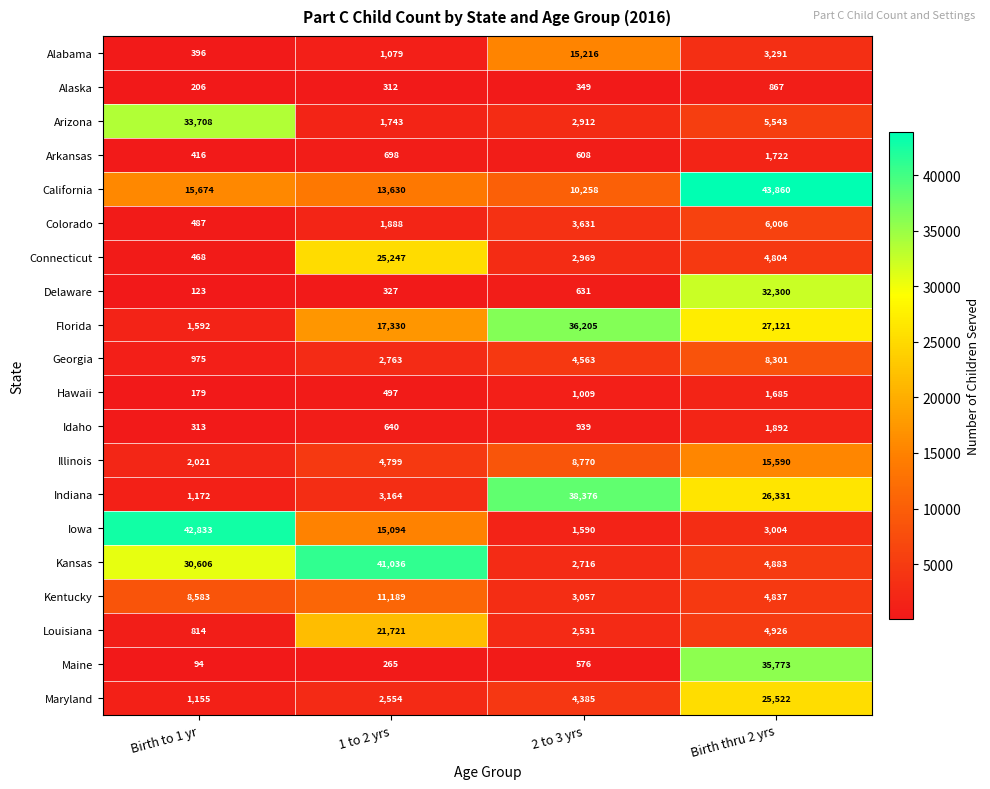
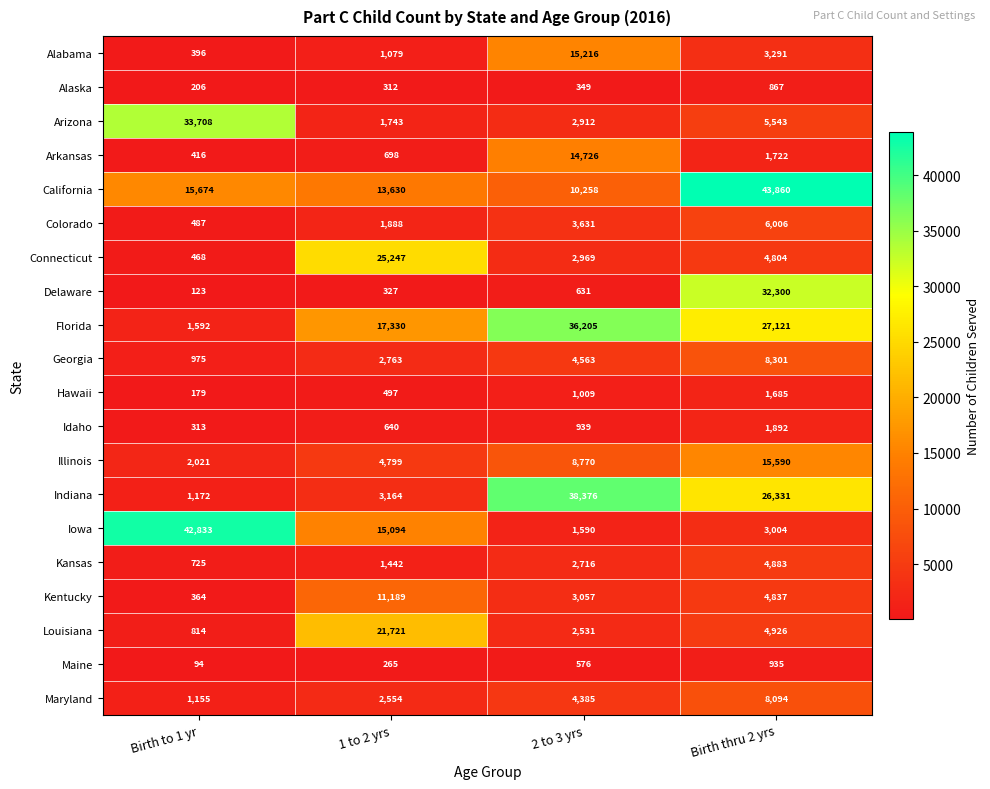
  {
    "Alabama": {
      "Birth to 1 yr": "396",
      "1 to 2 yrs": "1,079",
      "2 to 3 yrs": "15,216",
      "Birth thru 2 yrs": "3,291"
    },
    "Alaska": {
      "Birth to 1 yr": "206",
      "1 to 2 yrs": "312",
      "2 to 3 yrs": "349",
      "Birth thru 2 yrs": "867"
    },
    "Arizona": {
      "Birth to 1 yr": "33,708",
      "1 to 2 yrs": "1,743",
      "2 to 3 yrs": "2,912",
      "Birth thru 2 yrs": "5,543"
    },
    "Arkansas": {
      "Birth to 1 yr": "416",
      "1 to 2 yrs": "698",
-     "2 to 3 yrs": "608",
+     "2 to 3 yrs": "14,726",
      "Birth thru 2 yrs": "1,722"
    },
    "California": {
      "Birth to 1 yr": "15,674",
      "1 to 2 yrs": "13,630",
      "2 to 3 yrs": "10,258",
      "Birth thru 2 yrs": "43,860"
    },
    "Colorado": {
      "Birth to 1 yr": "487",
      "1 to 2 yrs": "1,888",
      "2 to 3 yrs": "3,631",
      "Birth thru 2 yrs": "6,006"
    },
    "Connecticut": {
      "Birth to 1 yr": "468",
      "1 to 2 yrs": "25,247",
      "2 to 3 yrs": "2,969",
      "Birth thru 2 yrs": "4,804"
    },
    "Delaware": {
      "Birth to 1 yr": "123",
      "1 to 2 yrs": "327",
      "2 to 3 yrs": "631",
      "Birth thru 2 yrs": "32,300"
    },
    "Florida": {
      "Birth to 1 yr": "1,592",
      "1 to 2 yrs": "17,330",
      "2 to 3 yrs": "36,205",
      "Birth thru 2 yrs": "27,121"
    },
    "Georgia": {
      "Birth to 1 yr": "975",
      "1 to 2 yrs": "2,763",
      "2 to 3 yrs": "4,563",
      "Birth thru 2 yrs": "8,301"
    },
    "Hawaii": {
      "Birth to 1 yr": "179",
      "1 to 2 yrs": "497",
      "2 to 3 yrs": "1,009",
      "Birth thru 2 yrs": "1,685"
    },
    "Idaho": {
      "Birth to 1 yr": "313",
      "1 to 2 yrs": "640",
      "2 to 3 yrs": "939",
      "Birth thru 2 yrs": "1,892"
    },
    "Illinois": {
      "Birth to 1 yr": "2,021",
      "1 to 2 yrs": "4,799",
      "2 to 3 yrs": "8,770",
      "Birth thru 2 yrs": "15,590"
    },
    "Indiana": {
      "Birth to 1 yr": "1,172",
      "1 to 2 yrs": "3,164",
      "2 to 3 yrs": "38,376",
      "Birth thru 2 yrs": "26,331"
    },
    "Iowa": {
      "Birth to 1 yr": "42,833",
      "1 to 2 yrs": "15,094",
      "2 to 3 yrs": "1,590",
      "Birth thru 2 yrs": "3,004"
    },
    "Kansas": {
-     "Birth to 1 yr": "30,606",
-     "1 to 2 yrs": "41,036",
+     "Birth to 1 yr": "725",
+     "1 to 2 yrs": "1,442",
      "2 to 3 yrs": "2,716",
      "Birth thru 2 yrs": "4,883"
    },
    "Kentucky": {
-     "Birth to 1 yr": "8,583",
+     "Birth to 1 yr": "364",
      "1 to 2 yrs": "11,189",
      "2 to 3 yrs": "3,057",
      "Birth thru 2 yrs": "4,837"
    },
    "Louisiana": {
      "Birth to 1 yr": "814",
      "1 to 2 yrs": "21,721",
      "2 to 3 yrs": "2,531",
      "Birth thru 2 yrs": "4,926"
    },
    "Maine": {
      "Birth to 1 yr": "94",
      "1 to 2 yrs": "265",
      "2 to 3 yrs": "576",
-     "Birth thru 2 yrs": "35,773"
+     "Birth thru 2 yrs": "935"
    },
    "Maryland": {
      "Birth to 1 yr": "1,155",
      "1 to 2 yrs": "2,554",
      "2 to 3 yrs": "4,385",
-     "Birth thru 2 yrs": "25,522"
+     "Birth thru 2 yrs": "8,094"
    }
  }
